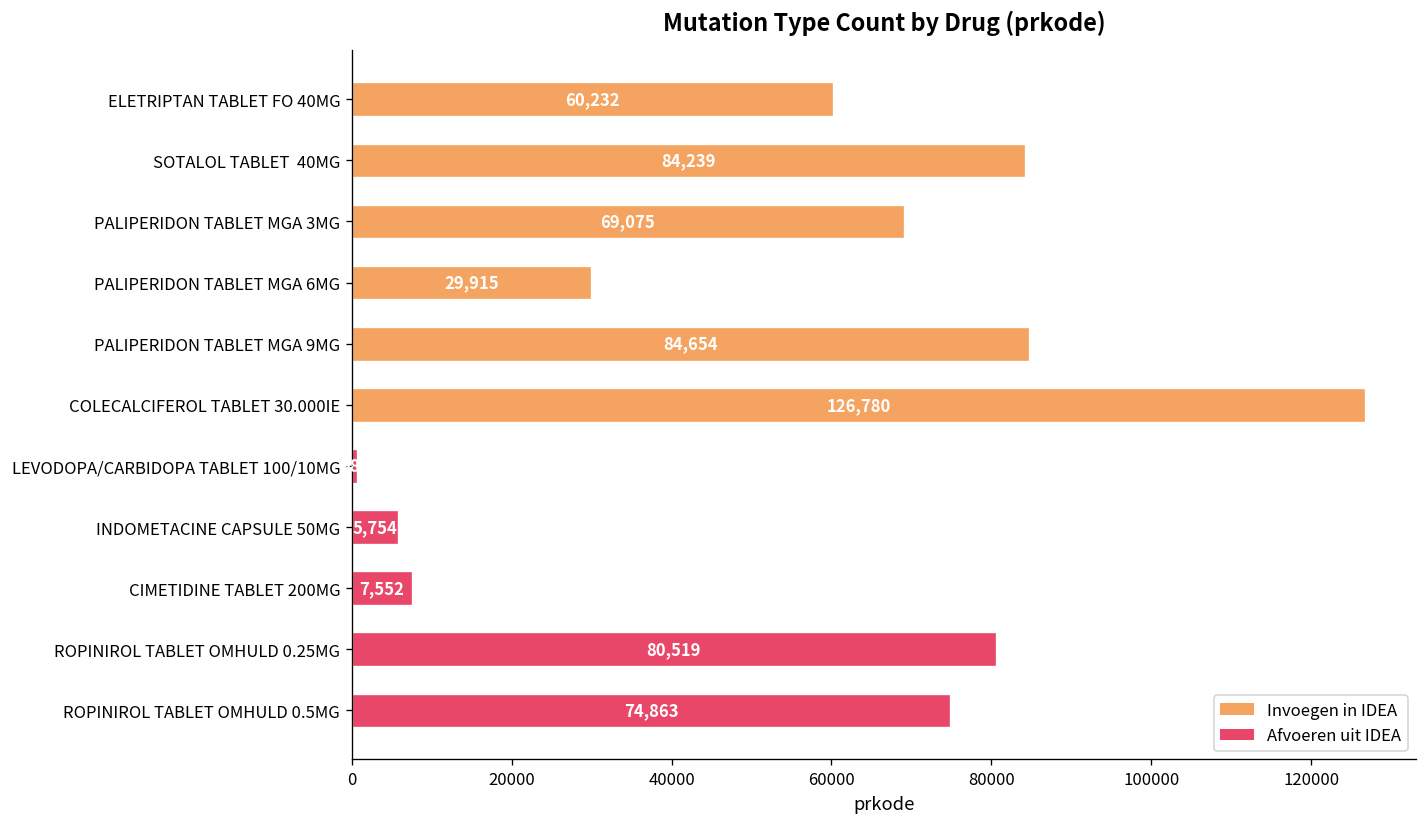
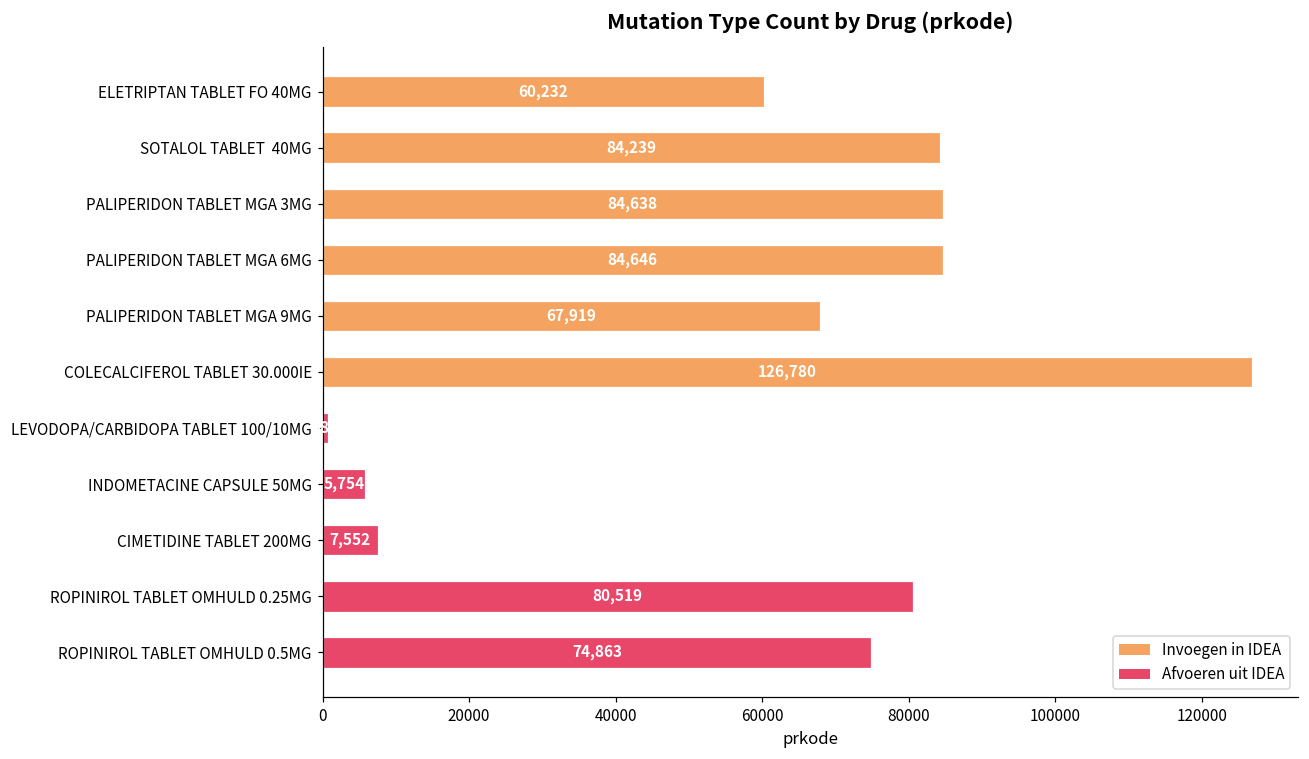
  {
    "ELETRIPTAN TABLET FO 40MG": "60,232",
    "SOTALOL TABLET 40MG": "84,239",
-   "PALIPERIDON TABLET MGA 3MG": "69,075",
-   "PALIPERIDON TABLET MGA 6MG": "29,915",
-   "PALIPERIDON TABLET MGA 9MG": "84,654",
+   "PALIPERIDON TABLET MGA 3MG": "84,638",
+   "PALIPERIDON TABLET MGA 6MG": "84,646",
+   "PALIPERIDON TABLET MGA 9MG": "67,919",
    "COLECALCIFEROL TABLET 30.000IE": "126,780",
    "INDOMETACINE CAPSULE 50MG": "5,754",
    "CIMETIDINE TABLET 200MG": "7,552",
    "ROPINIROL TABLET OMHULD 0.25MG": "80,519",
    "ROPINIROL TABLET OMHULD 0.5MG": "74,863"
  }
